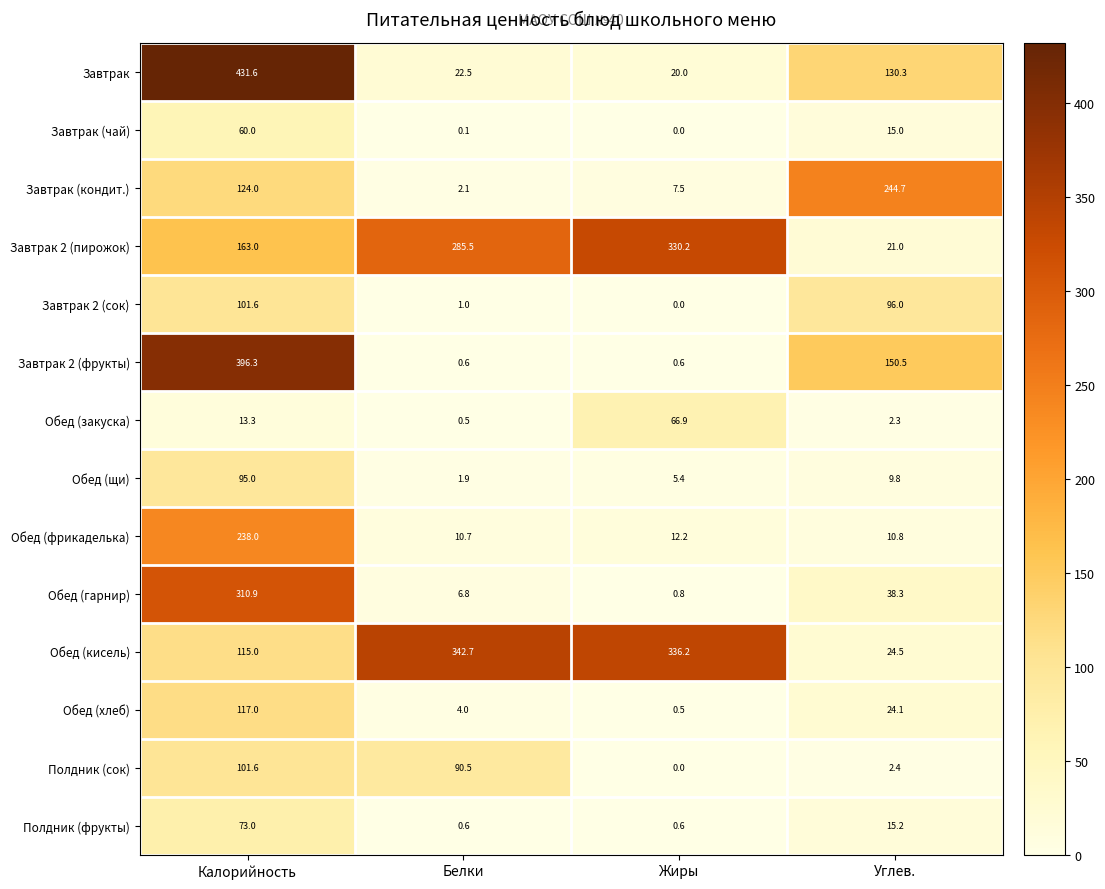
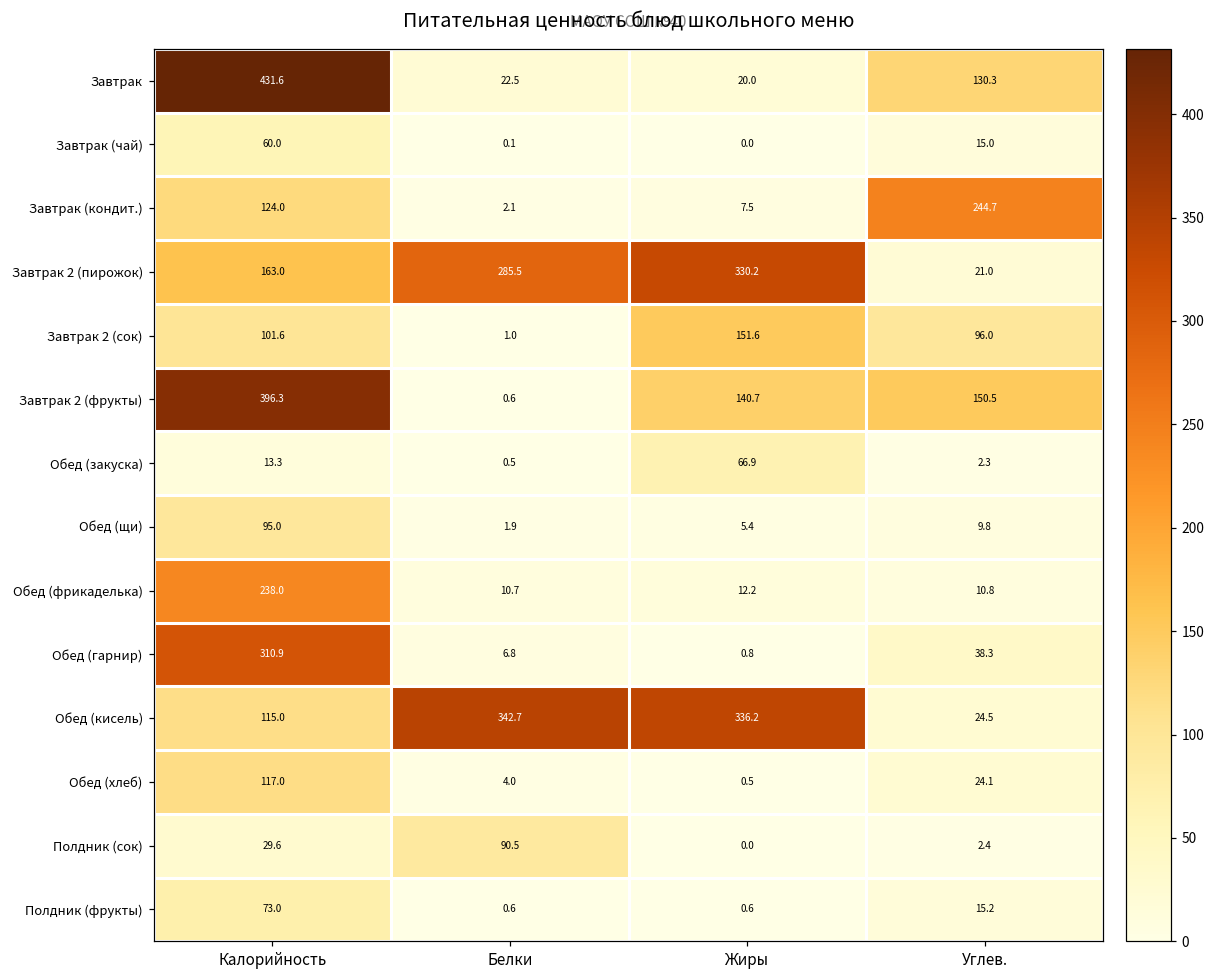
  {
    "Завтрак": {
      "Калорийность": 431.6,
      "Белки": 22.5,
      "Жиры": 20.0,
      "Углев.": 130.3
    },
    "Завтрак (чай)": {
      "Калорийность": 60.0,
      "Белки": 0.1,
      "Жиры": 0.0,
      "Углев.": 15.0
    },
    "Завтрак (кондит.)": {
      "Калорийность": 124.0,
      "Белки": 2.1,
      "Жиры": 7.5,
      "Углев.": 244.7
    },
    "Завтрак 2 (пирожок)": {
      "Калорийность": 163.0,
      "Белки": 285.5,
      "Жиры": 330.2,
      "Углев.": 21.0
    },
    "Завтрак 2 (сок)": {
      "Калорийность": 101.6,
      "Белки": 1.0,
-     "Жиры": 0.0,
+     "Жиры": 151.6,
      "Углев.": 96.0
    },
    "Завтрак 2 (фрукты)": {
      "Калорийность": 396.3,
      "Белки": 0.6,
-     "Жиры": 0.6,
+     "Жиры": 140.7,
      "Углев.": 150.5
    },
    "Обед (закуска)": {
      "Калорийность": 13.3,
      "Белки": 0.5,
      "Жиры": 66.9,
      "Углев.": 2.3
    },
    "Обед (щи)": {
      "Калорийность": 95.0,
      "Белки": 1.9,
      "Жиры": 5.4,
      "Углев.": 9.8
    },
    "Обед (фрикаделька)": {
      "Калорийность": 238.0,
      "Белки": 10.7,
      "Жиры": 12.2,
      "Углев.": 10.8
    },
    "Обед (гарнир)": {
      "Калорийность": 310.9,
      "Белки": 6.8,
      "Жиры": 0.8,
      "Углев.": 38.3
    },
    "Обед (кисель)": {
      "Калорийность": 115.0,
      "Белки": 342.7,
      "Жиры": 336.2,
      "Углев.": 24.5
    },
    "Обед (хлеб)": {
      "Калорийность": 117.0,
      "Белки": 4.0,
      "Жиры": 0.5,
      "Углев.": 24.1
    },
    "Полдник (сок)": {
-     "Калорийность": 101.6,
+     "Калорийность": 29.6,
      "Белки": 90.5,
      "Жиры": 0.0,
      "Углев.": 2.4
    },
    "Полдник (фрукты)": {
      "Калорийность": 73.0,
      "Белки": 0.6,
      "Жиры": 0.6,
      "Углев.": 15.2
    }
  }
